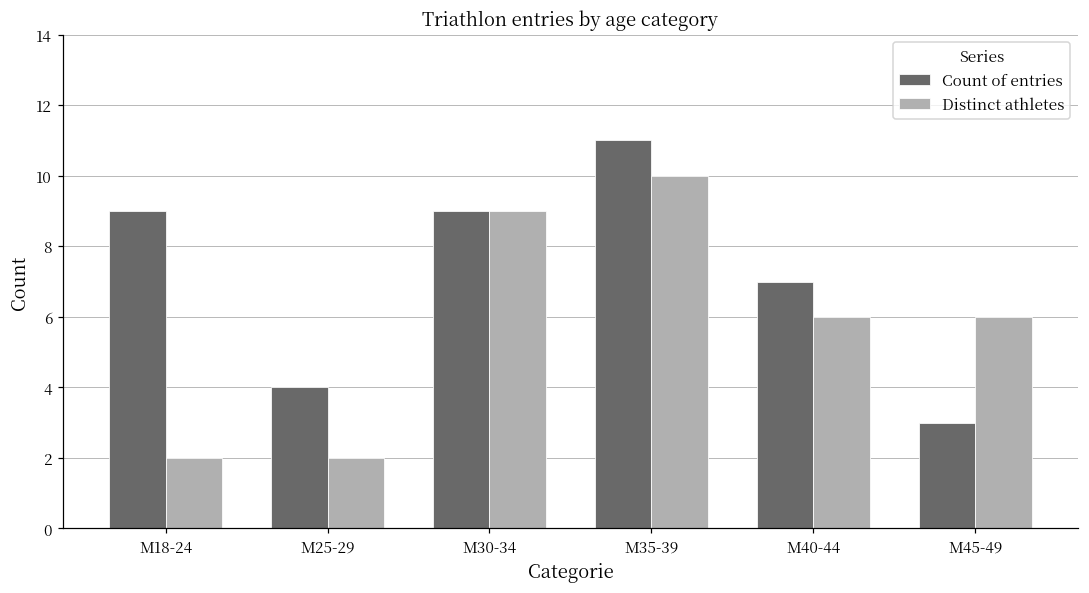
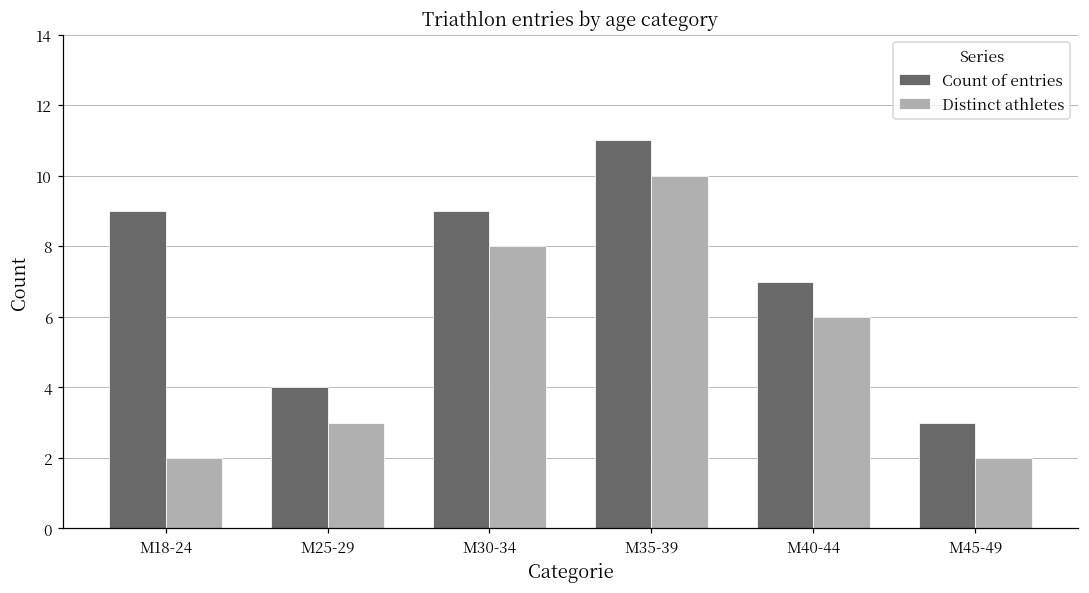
  {
    "Count of entries": {
      "M18-24": 9,
      "M25-29": 4,
      "M30-34": 9,
      "M35-39": 11,
      "M40-44": 7,
      "M45-49": 3
    },
    "Distinct athletes": {
      "M18-24": 2,
-     "M25-29": 2,
-     "M30-34": 9,
+     "M25-29": 3,
+     "M30-34": 8,
      "M35-39": 10,
      "M40-44": 6,
-     "M45-49": 6
+     "M45-49": 2
    }
  }
